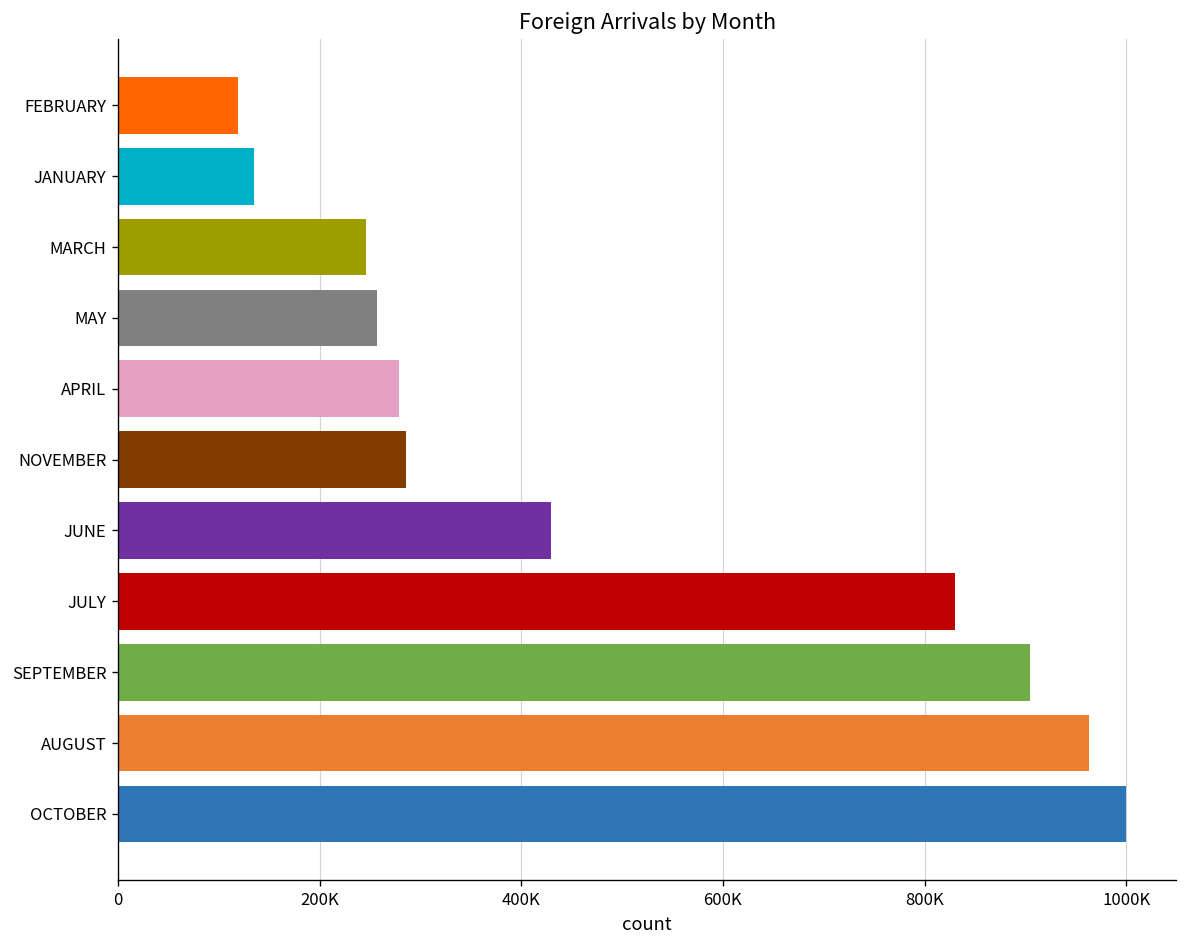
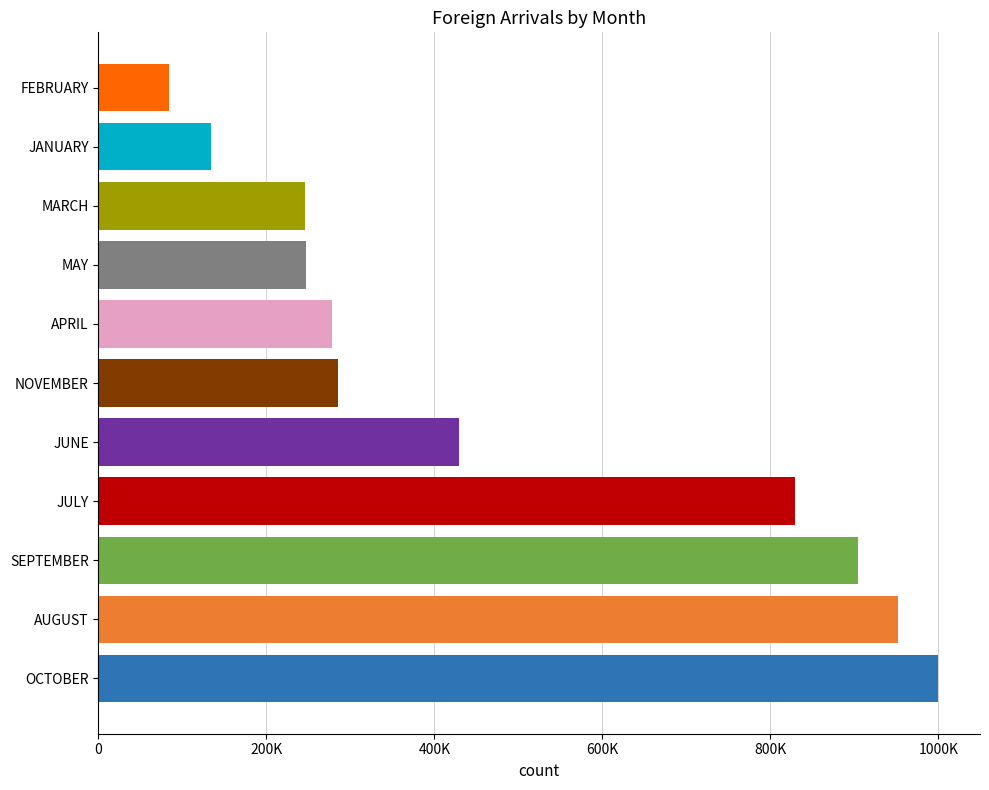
  {
-   "FEBRUARY": 120000,
+   "FEBRUARY": 80000,
    "JANUARY": 130000,
    "MARCH": 250000,
-   "MAY": 260000,
+   "MAY": 250000,
    "APRIL": 280000,
    "NOVEMBER": 290000,
    "JUNE": 430000,
    "JULY": 830000,
    "SEPTEMBER": 900000,
-   "AUGUST": 960000,
+   "AUGUST": 950000,
    "OCTOBER": 1000000
  }
